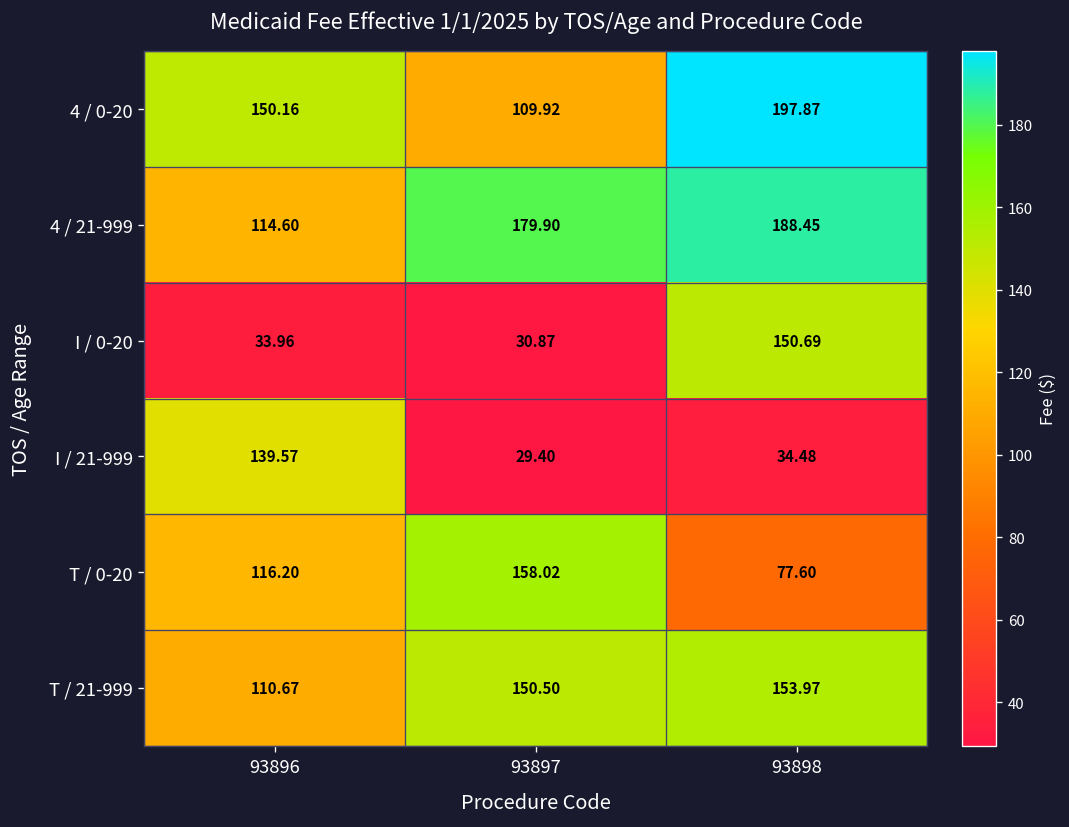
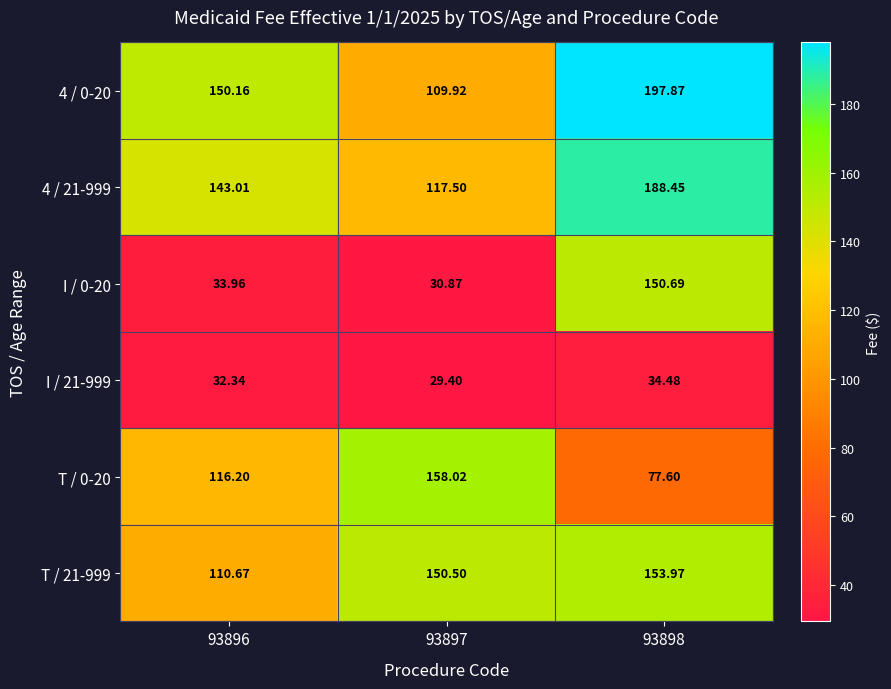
  {
    "4 / 0-20": {
      "93896": 150.16,
      "93897": 109.92,
      "93898": 197.87
    },
    "4 / 21-999": {
-     "93896": 114.60,
-     "93897": 179.90,
+     "93896": 143.01,
+     "93897": 117.50,
      "93898": 188.45
    },
    "I / 0-20": {
      "93896": 33.96,
      "93897": 30.87,
      "93898": 150.69
    },
    "I / 21-999": {
-     "93896": 139.57,
+     "93896": 32.34,
      "93897": 29.40,
      "93898": 34.48
    },
    "T / 0-20": {
      "93896": 116.20,
      "93897": 158.02,
      "93898": 77.60
    },
    "T / 21-999": {
      "93896": 110.67,
      "93897": 150.50,
      "93898": 153.97
    }
  }
